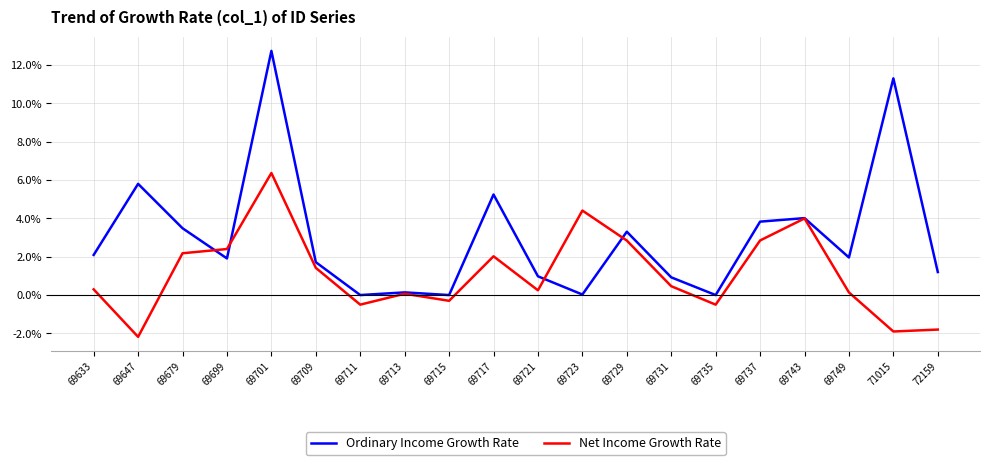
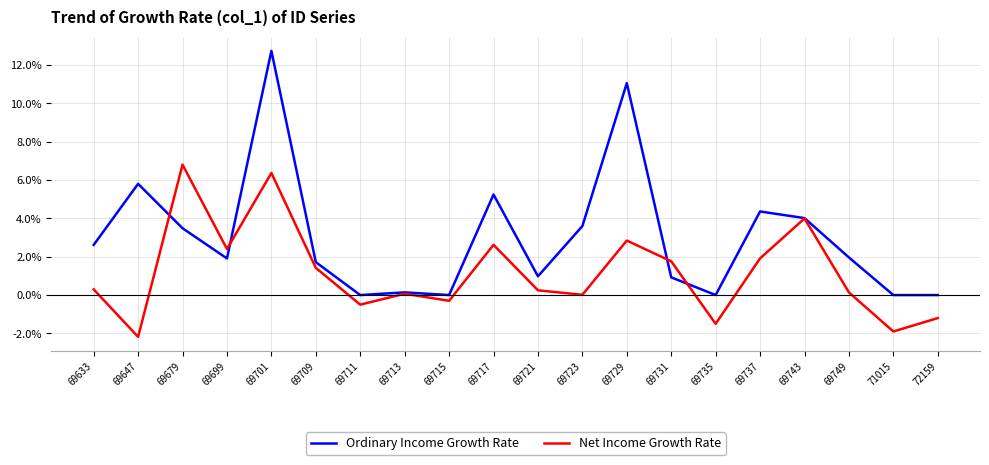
  {
    "Ordinary Income Growth Rate": {
-     "69633": "2.1%",
+     "69633": "2.6%",
      "69647": "5.8%",
      "69679": "3.5%",
      "69699": "1.9%",
      "69701": "12.7%",
      "69709": "1.7%",
      "69711": "0.0%",
      "69715": "0.0%",
      "69717": "5.2%",
      "69721": "1.0%",
-     "69723": "0.0%",
-     "69729": "3.3%",
+     "69723": "3.6%",
+     "69729": "11.1%",
      "69731": "0.9%",
      "69735": "0.0%",
-     "69737": "3.8%",
+     "69737": "4.4%",
      "69749": "2.0%",
-     "71015": "11.3%",
-     "72159": "1.2%"
+     "71015": "0.0%",
+     "72159": "0.0%"
    },
    "Net Income Growth Rate": {
      "69633": "0.3%",
      "69647": "-2.2%",
-     "69679": "2.2%",
+     "69679": "6.8%",
      "69699": "2.4%",
      "69701": "6.4%",
      "69709": "1.4%",
      "69711": "-0.5%",
      "69715": "-0.3%",
-     "69717": "2.0%",
+     "69717": "2.6%",
      "69721": "0.2%",
-     "69723": "4.4%",
+     "69723": "0.0%",
      "69729": "2.8%",
-     "69731": "0.5%",
-     "69735": "-0.5%",
-     "69737": "2.8%",
+     "69731": "1.8%",
+     "69735": "-1.5%",
+     "69737": "1.9%",
      "69749": "0.1%",
      "71015": "-1.9%",
-     "72159": "-1.8%"
+     "72159": "-1.2%"
    }
  }
